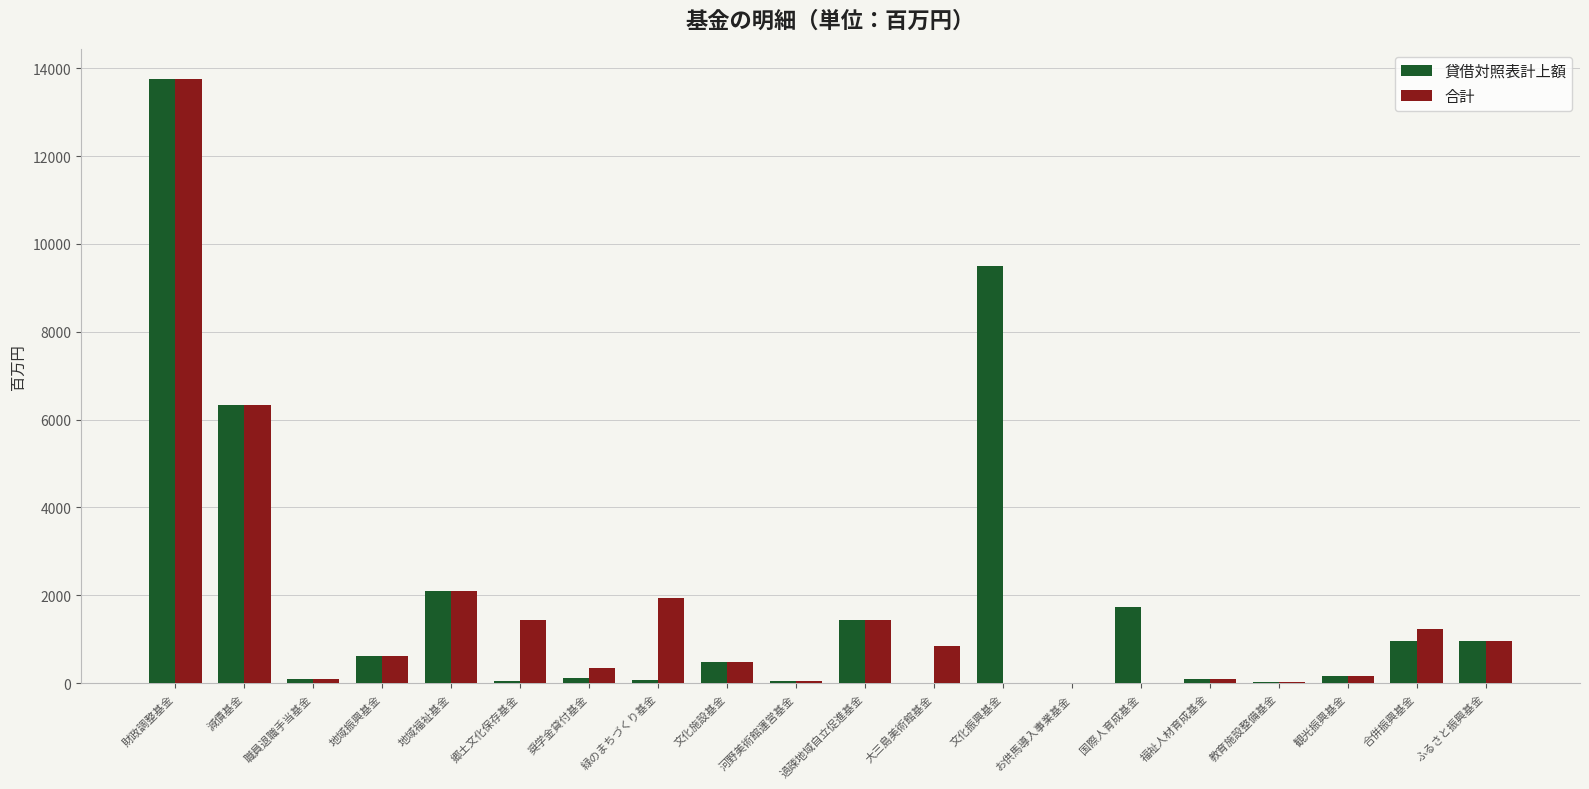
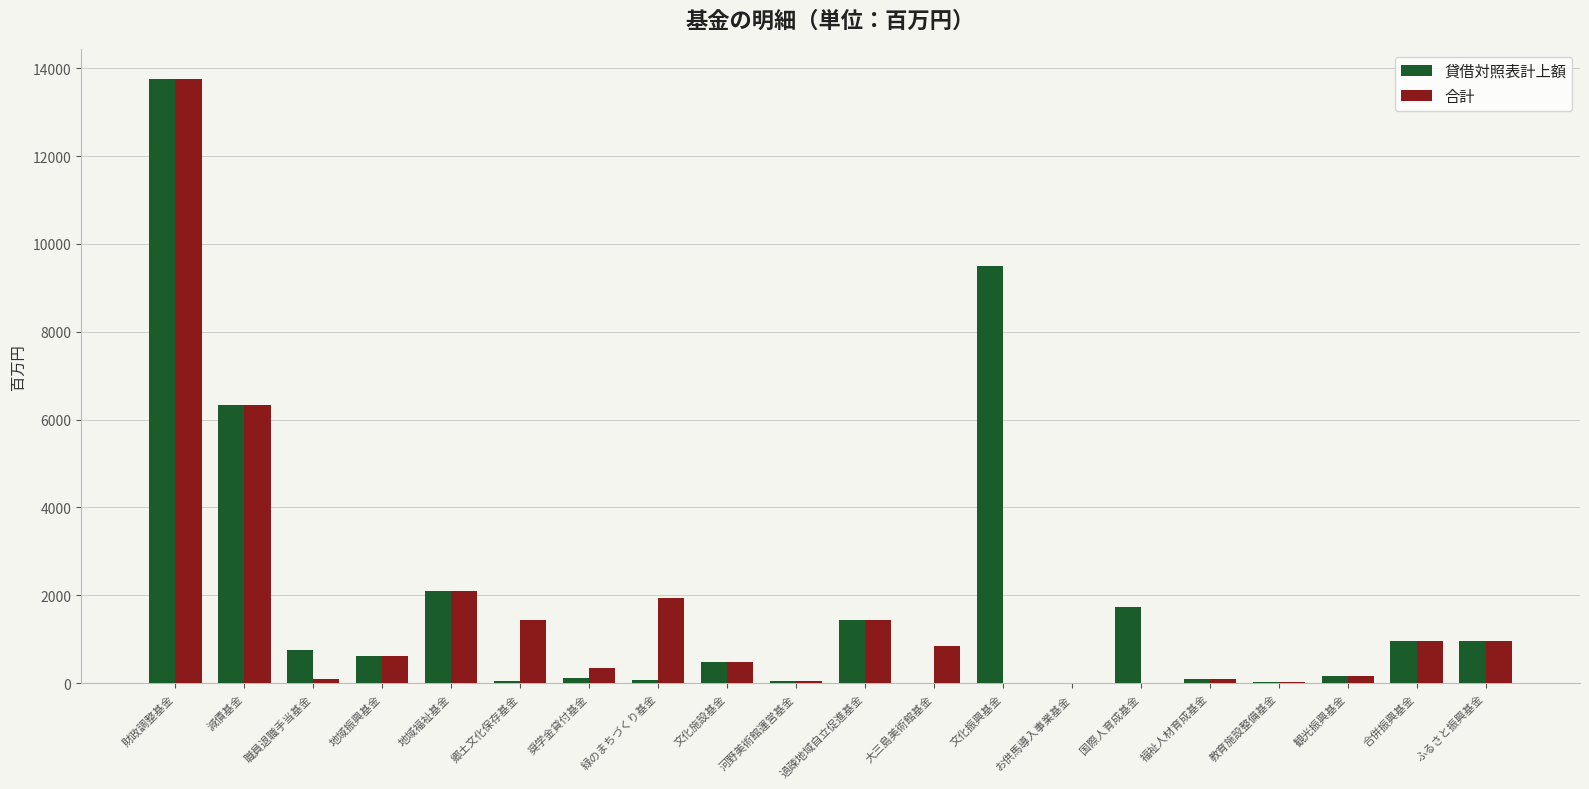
  {
    "貸借対照表計上額": {
      "財政調整基金": 13700,
      "減債基金": 6300,
-     "職員退職手当基金": 100,
+     "職員退職手当基金": 800,
      "地域振興基金": 600,
      "地域福祉基金": 2100,
      "奨学金貸付基金": 100,
      "緑のまちづくり基金": 100,
      "文化施設基金": 500,
      "過疎地域自立促進基金": 1400,
      "文化振興基金": 9500,
      "国際人育成基金": 1700,
      "福祉人材育成基金": 100,
      "観光振興基金": 200,
      "合併振興基金": 1000,
      "ふるさと振興基金": 900
    },
    "合計": {
      "財政調整基金": 13700,
      "減債基金": 6300,
      "職員退職手当基金": 100,
      "地域振興基金": 600,
      "地域福祉基金": 2100,
      "郷土文化保存基金": 1400,
      "奨学金貸付基金": 300,
      "緑のまちづくり基金": 1900,
      "文化施設基金": 500,
      "過疎地域自立促進基金": 1400,
      "大三島美術館基金": 900,
      "福祉人材育成基金": 100,
      "観光振興基金": 200,
-     "合併振興基金": 1200,
+     "合併振興基金": 1000,
      "ふるさと振興基金": 900
    }
  }
